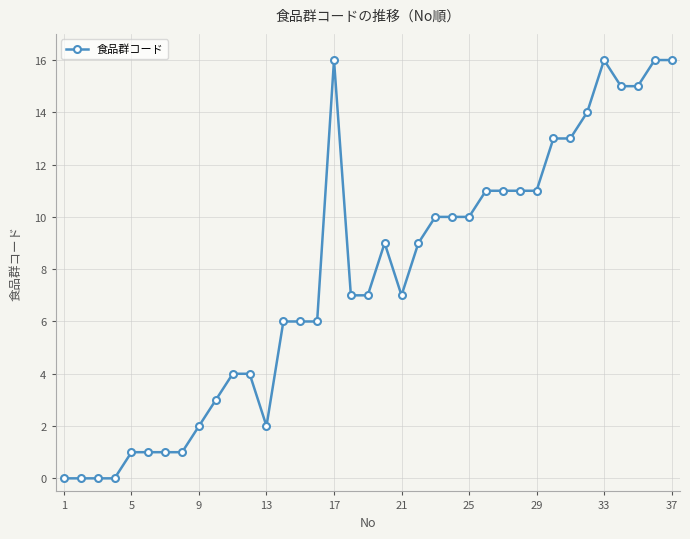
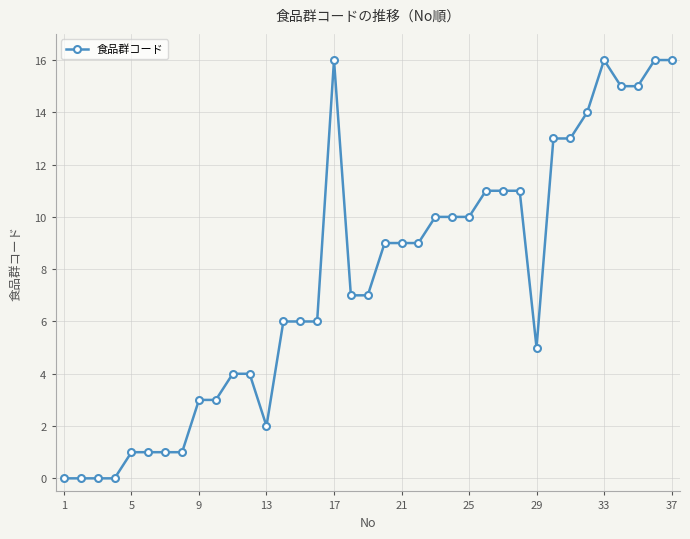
  {
    "1": 0,
    "5": 1,
-   "9": 2,
+   "9": 3,
    "13": 2,
    "17": 16,
-   "21": 7,
+   "21": 9,
    "25": 10,
-   "29": 11,
+   "29": 5,
    "33": 16,
    "37": 16
  }
